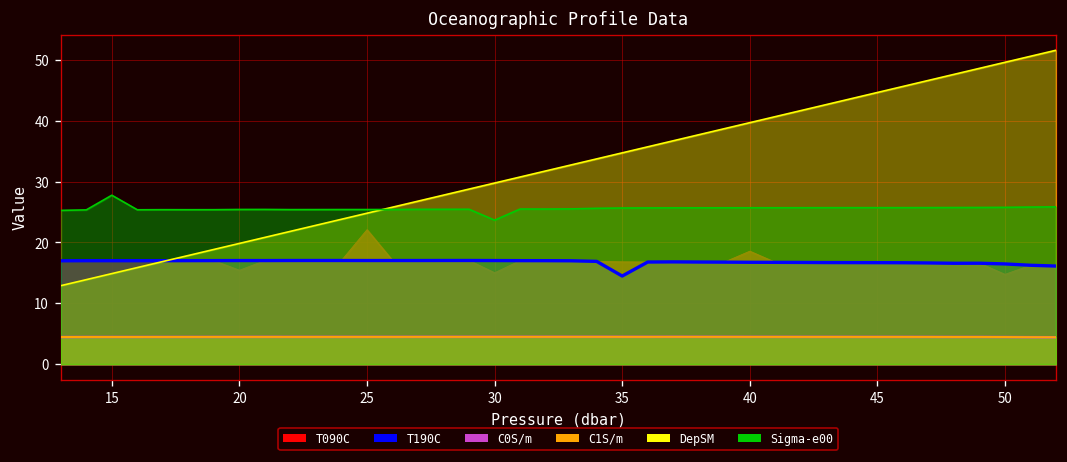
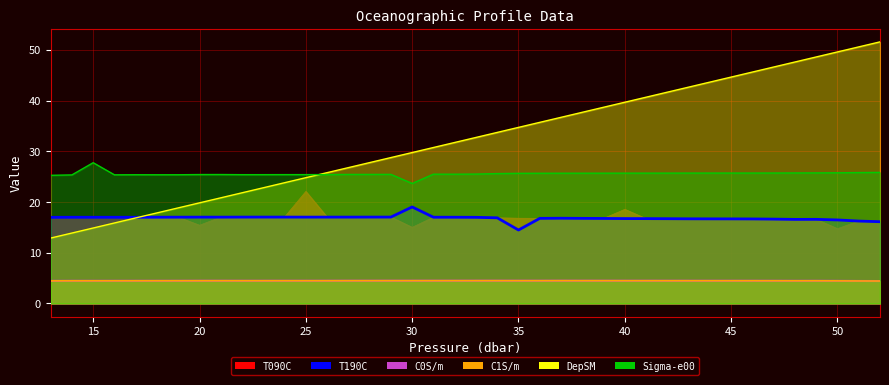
  {
    "T090C": {
      "20": 15,
      "25": 22,
      "30": 15,
      "35": 17,
      "40": 19,
      "50": 15
    },
    "T190C": {
      "20": 17,
      "25": 17,
-     "30": 17,
+     "30": 19,
      "35": 14,
      "40": 17,
      "50": 16
    },
    "Sigma-e00": {
      "15": 28,
      "20": 25,
      "25": 25,
      "30": 24,
      "35": 26,
      "40": 26,
      "45": 26,
      "50": 26
    }
  }
